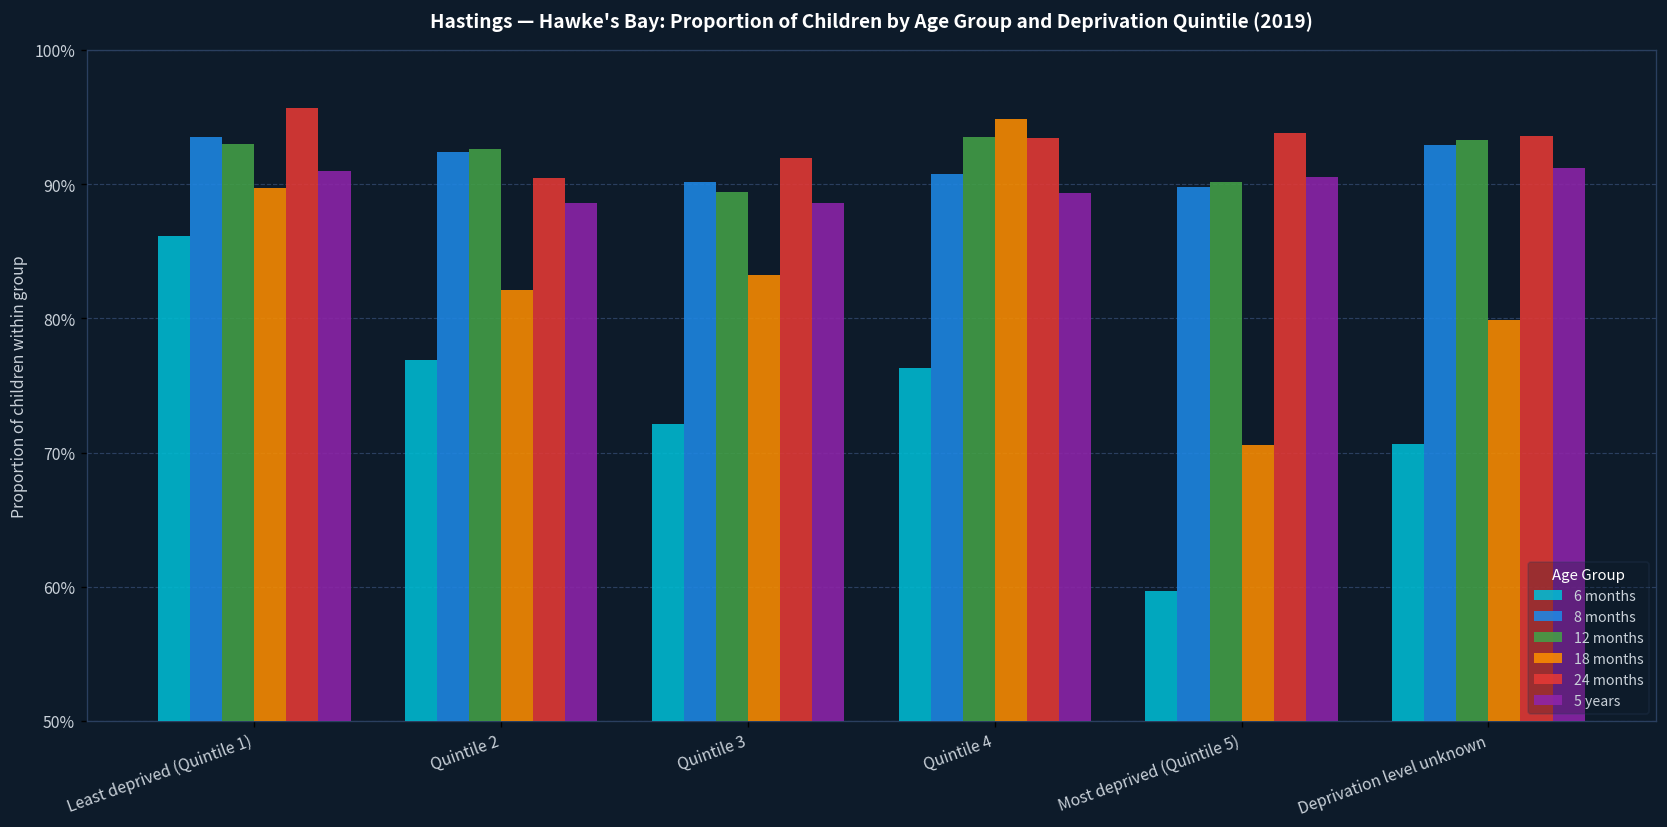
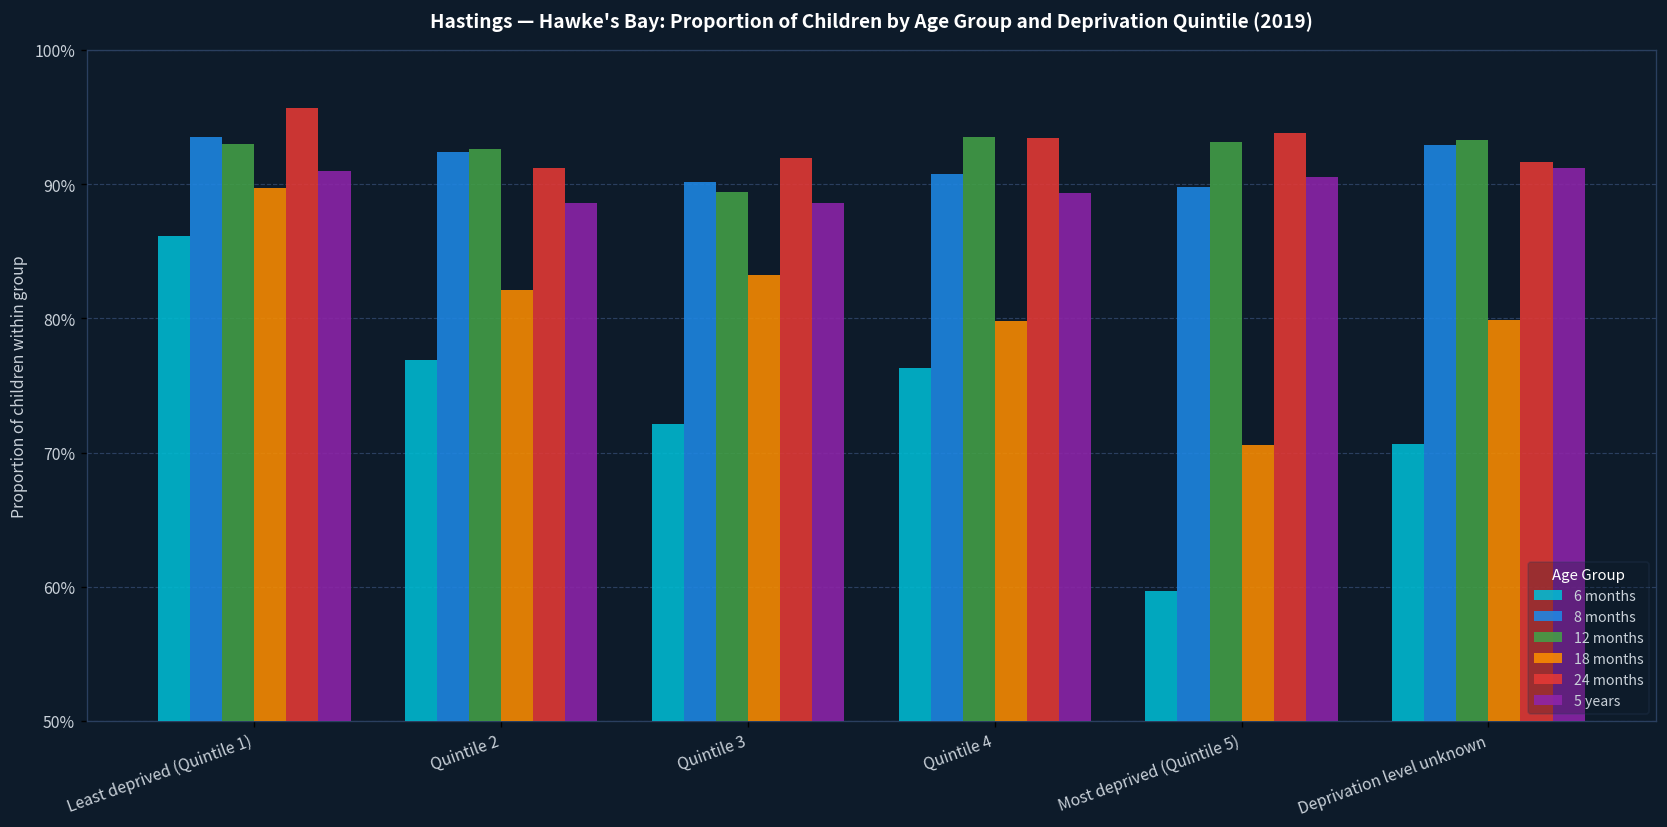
  {
    "6 months": {
      "Least deprived (Quintile 1)": "86.1%",
      "Quintile 2": "76.9%",
      "Quintile 3": "72.1%",
      "Quintile 4": "76.3%",
      "Most deprived (Quintile 5)": "59.7%",
      "Deprivation level unknown": "70.6%"
    },
    "8 months": {
      "Least deprived (Quintile 1)": "93.5%",
      "Quintile 2": "92.4%",
      "Quintile 3": "90.2%",
      "Quintile 4": "90.8%",
      "Most deprived (Quintile 5)": "89.8%",
      "Deprivation level unknown": "92.9%"
    },
    "12 months": {
      "Least deprived (Quintile 1)": "93.0%",
      "Quintile 2": "92.6%",
      "Quintile 3": "89.4%",
      "Quintile 4": "93.5%",
-     "Most deprived (Quintile 5)": "90.2%",
+     "Most deprived (Quintile 5)": "93.1%",
      "Deprivation level unknown": "93.3%"
    },
    "18 months": {
      "Least deprived (Quintile 1)": "89.7%",
      "Quintile 2": "82.1%",
      "Quintile 3": "83.2%",
-     "Quintile 4": "94.9%",
+     "Quintile 4": "79.8%",
      "Most deprived (Quintile 5)": "70.6%",
      "Deprivation level unknown": "79.9%"
    },
    "24 months": {
      "Least deprived (Quintile 1)": "95.7%",
-     "Quintile 2": "90.5%",
+     "Quintile 2": "91.2%",
      "Quintile 3": "91.9%",
      "Quintile 4": "93.5%",
      "Most deprived (Quintile 5)": "93.8%",
-     "Deprivation level unknown": "93.6%"
+     "Deprivation level unknown": "91.7%"
    },
    "5 years": {
      "Least deprived (Quintile 1)": "91.0%",
      "Quintile 2": "88.6%",
      "Quintile 3": "88.6%",
      "Quintile 4": "89.4%",
      "Most deprived (Quintile 5)": "90.5%",
      "Deprivation level unknown": "91.2%"
    }
  }
